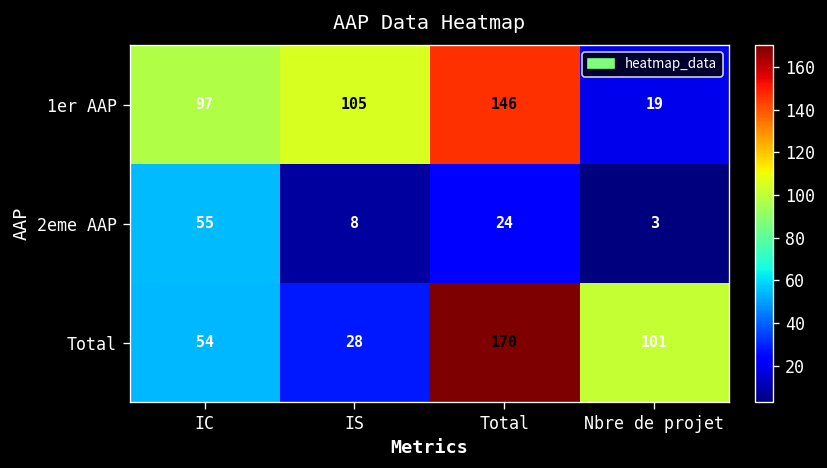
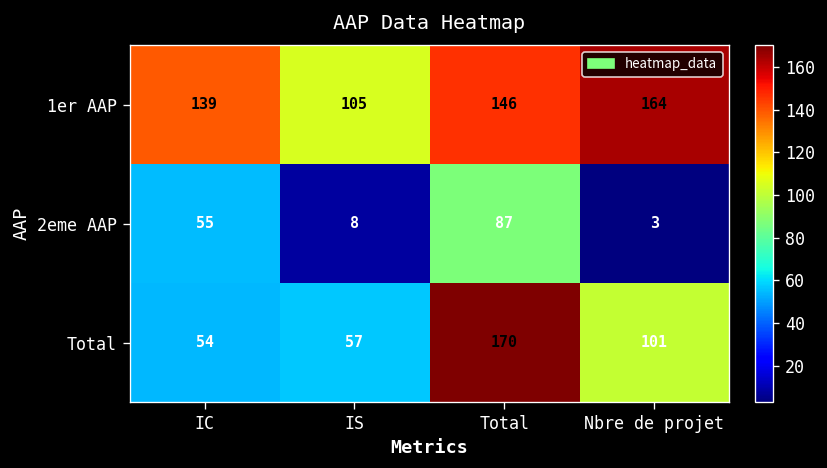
  {
    "1er AAP": {
-     "IC": 97,
+     "IC": 139,
      "IS": 105,
      "Total": 146,
-     "Nbre de projet": 19
+     "Nbre de projet": 164
    },
    "2eme AAP": {
      "IC": 55,
      "IS": 8,
-     "Total": 24,
+     "Total": 87,
      "Nbre de projet": 3
    },
    "Total": {
      "IC": 54,
-     "IS": 28,
+     "IS": 57,
      "Total": 170,
      "Nbre de projet": 101
    }
  }
